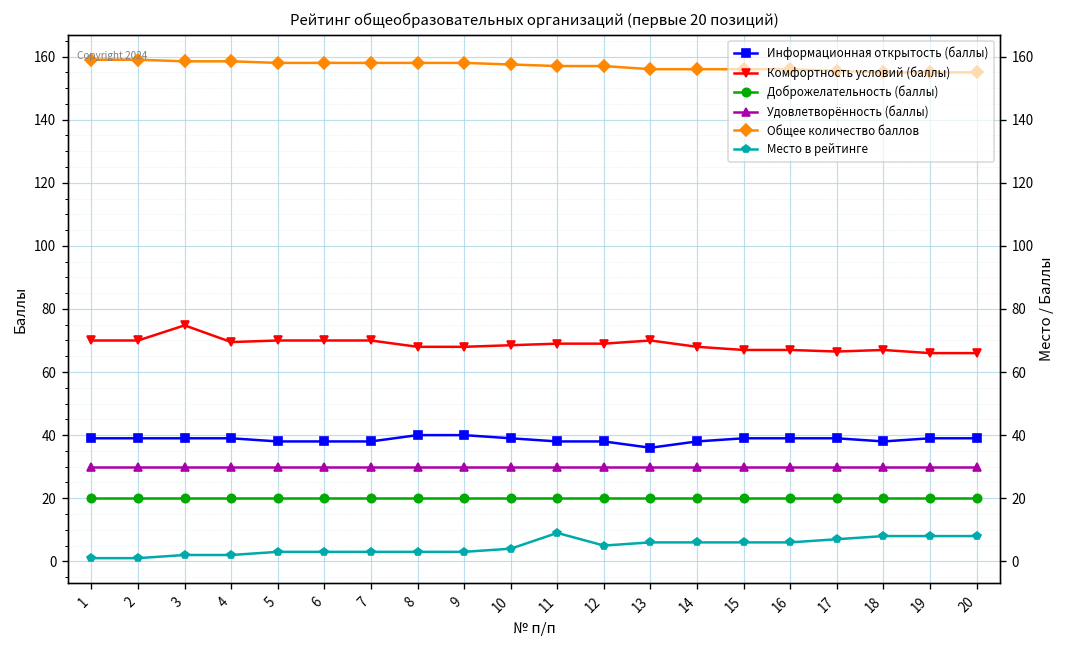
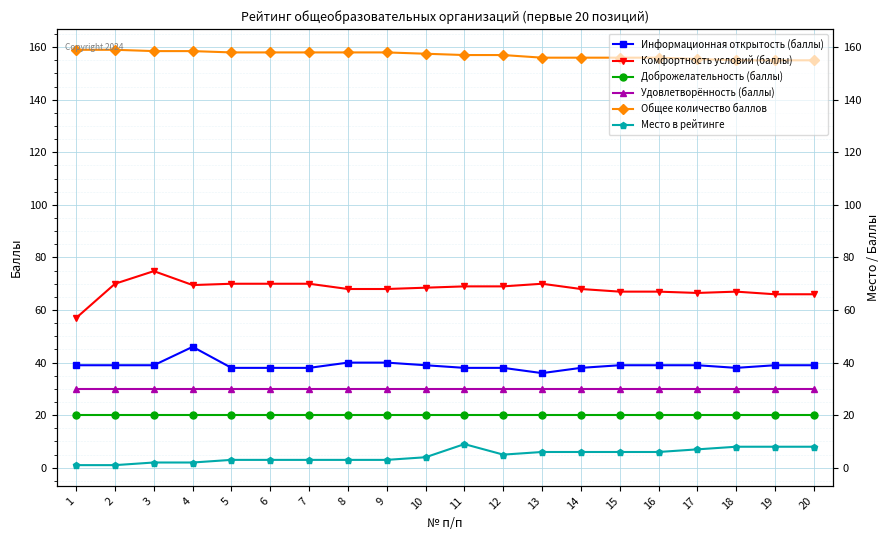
  {
    "Информационная открытость (баллы)": {
      "1": 39,
      "2": 39,
      "3": 39,
-     "4": 39,
+     "4": 46,
      "5": 38,
      "6": 38,
      "7": 38,
      "8": 40,
      "9": 40,
      "10": 39,
      "11": 38,
      "12": 38,
      "13": 36,
      "14": 38,
      "15": 39,
      "16": 39,
      "17": 39,
      "18": 38,
      "19": 39,
      "20": 39
    },
    "Комфортность условий (баллы)": {
-     "1": 70,
+     "1": 57,
      "2": 70,
      "3": 75,
      "4": 70,
      "5": 70,
      "6": 70,
      "7": 70,
      "8": 68,
      "9": 68,
      "10": 69,
      "11": 69,
      "12": 69,
      "13": 70,
      "14": 68,
      "15": 67,
      "16": 67,
      "17": 67,
      "18": 67,
      "19": 66,
      "20": 66
    },
    "Доброжелательность (баллы)": {
      "1": 20,
      "2": 20,
      "3": 20,
      "4": 20,
      "5": 20,
      "6": 20,
      "7": 20,
      "8": 20,
      "9": 20,
      "10": 20,
      "11": 20,
      "12": 20,
      "13": 20,
      "14": 20,
      "15": 20,
      "16": 20,
      "17": 20,
      "18": 20,
      "19": 20,
      "20": 20
    },
    "Удовлетворённость (баллы)": {
      "1": 30,
      "2": 30,
      "3": 30,
      "4": 30,
      "5": 30,
      "6": 30,
      "7": 30,
      "8": 30,
      "9": 30,
      "10": 30,
      "11": 30,
      "12": 30,
      "13": 30,
      "14": 30,
      "15": 30,
      "16": 30,
      "17": 30,
      "18": 30,
      "19": 30,
      "20": 30
    },
    "Общее количество баллов": {
      "3": 159,
      "4": 159,
      "5": 158,
      "6": 158,
      "7": 158,
      "8": 158,
      "9": 158,
      "10": 158,
      "11": 157,
      "12": 157,
      "13": 156,
      "14": 156
    },
    "Место в рейтинге": {
      "1": 1,
      "2": 1,
      "3": 2,
      "4": 2,
      "5": 3,
      "6": 3,
      "7": 3,
      "8": 3,
      "9": 3,
      "10": 4,
      "11": 9,
      "12": 5,
      "13": 6,
      "14": 6,
      "15": 6,
      "16": 6,
      "17": 7,
      "18": 8,
      "19": 8,
      "20": 8
    }
  }
